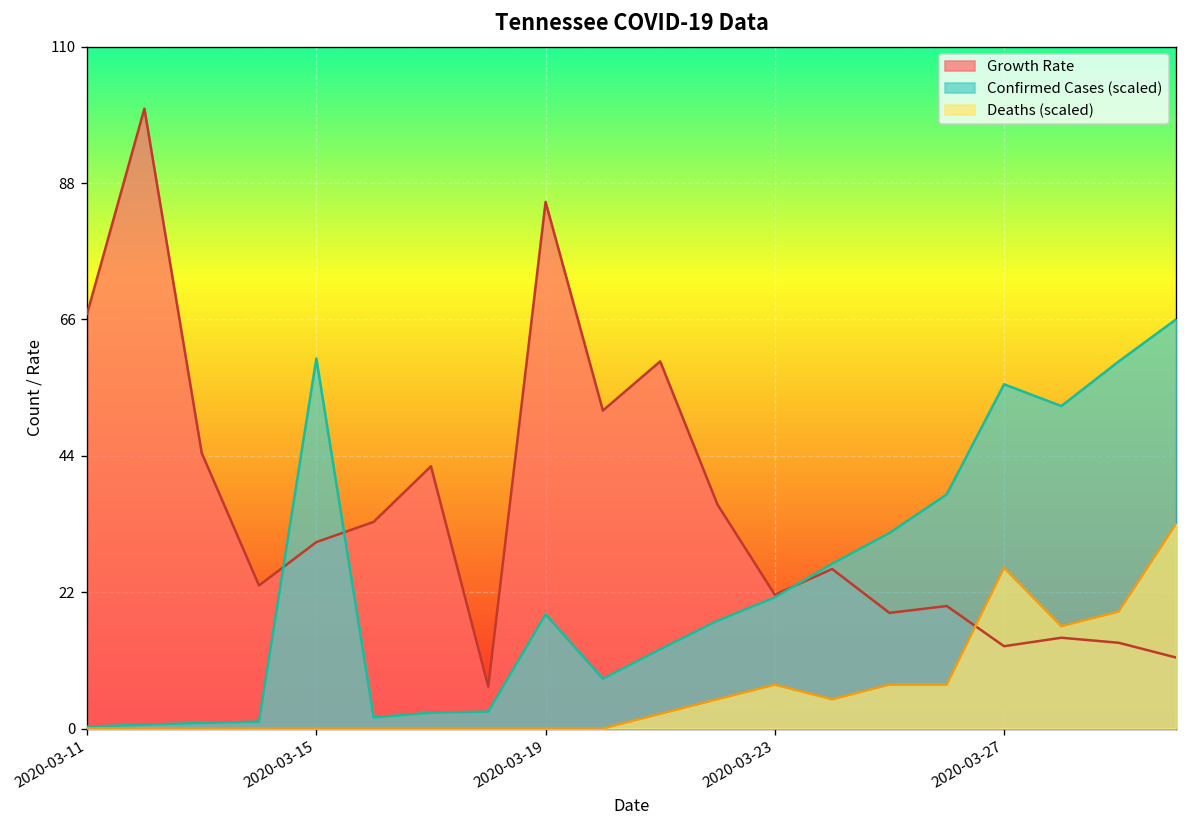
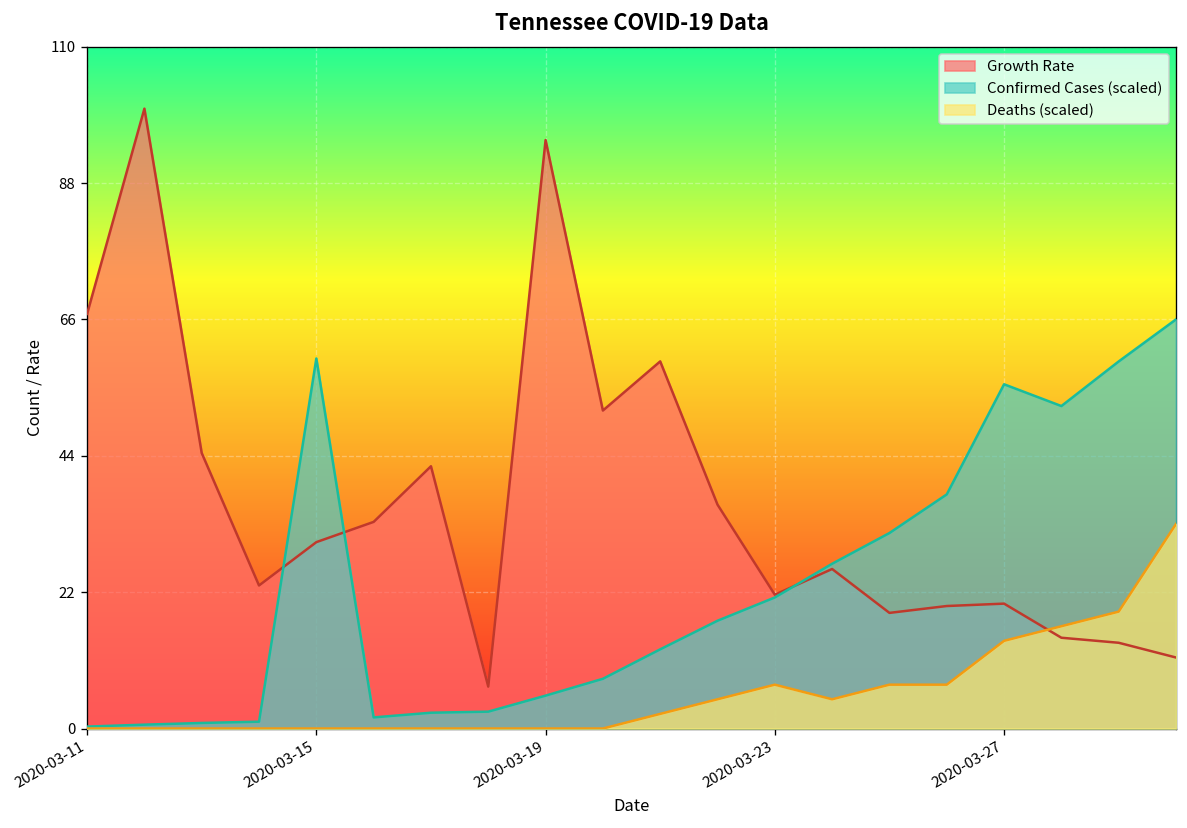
  {
    "Growth Rate": {
      "2020-03-11": 67,
      "2020-03-15": 30,
-     "2020-03-19": 85,
-     "2020-03-27": 13
+     "2020-03-19": 95,
+     "2020-03-27": 20
    },
    "Confirmed Cases (scaled)": {
      "2020-03-15": 60,
-     "2020-03-19": 18,
+     "2020-03-19": 5,
      "2020-03-27": 56
    },
    "Deaths (scaled)": {
      "2020-03-15": 0,
      "2020-03-19": 0,
      "2020-03-23": 7,
-     "2020-03-27": 26
+     "2020-03-27": 14
    }
  }
